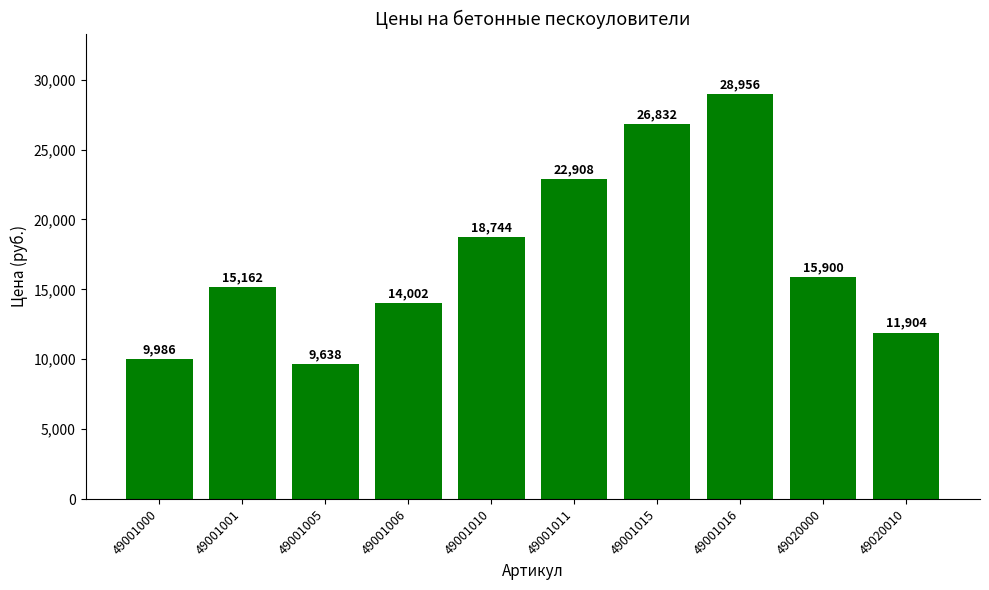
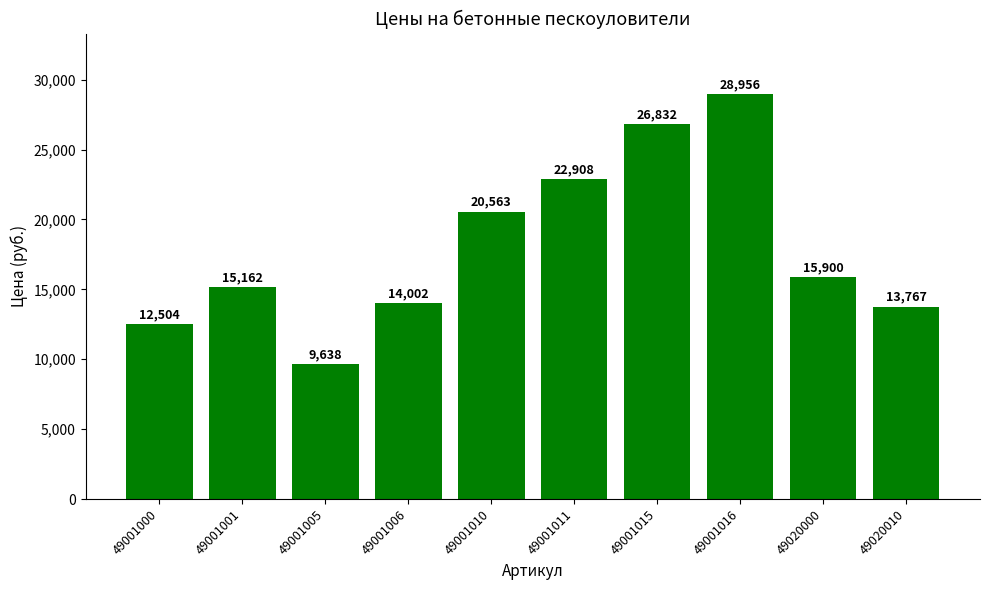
  {
-   "49001000": "9,986",
+   "49001000": "12,504",
    "49001001": "15,162",
    "49001005": "9,638",
    "49001006": "14,002",
-   "49001010": "18,744",
+   "49001010": "20,563",
    "49001011": "22,908",
    "49001015": "26,832",
    "49001016": "28,956",
    "49020000": "15,900",
-   "49020010": "11,904"
+   "49020010": "13,767"
  }
